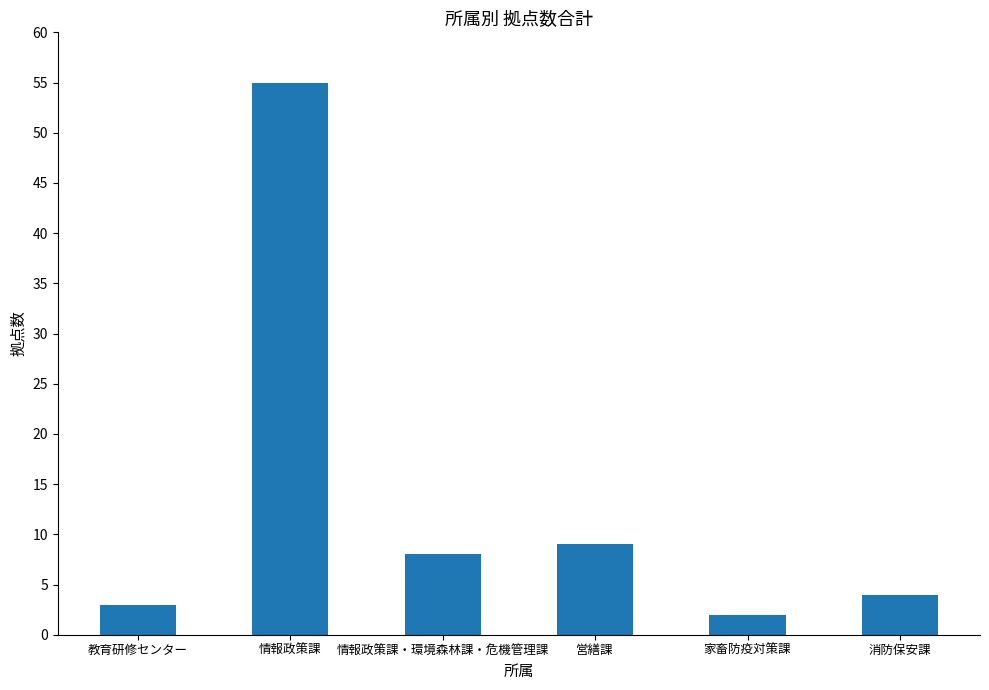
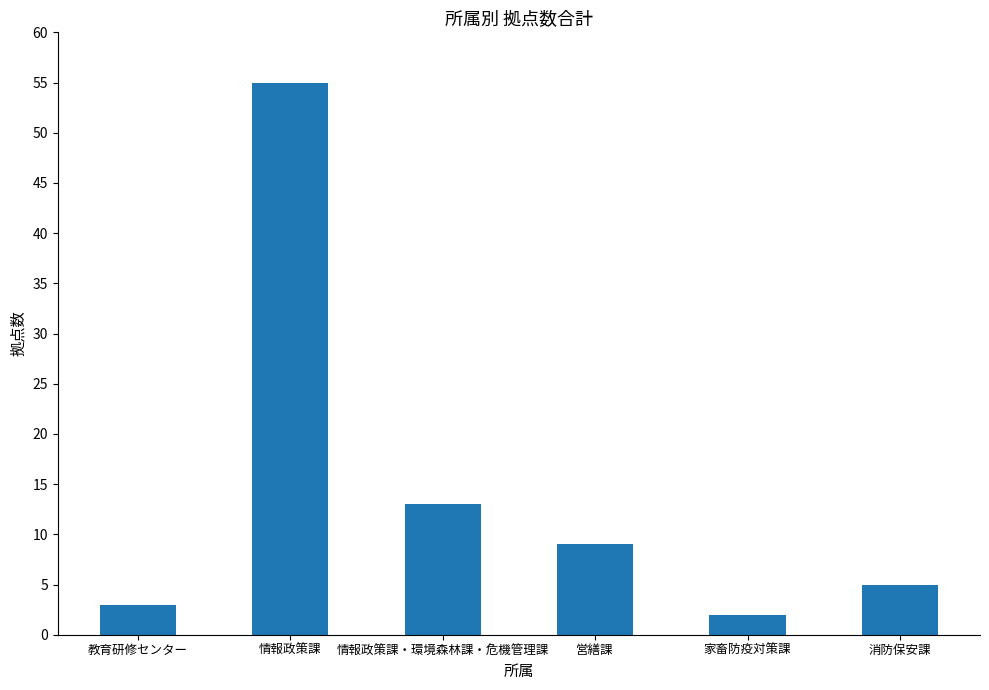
  {
    "教育研修センター": 3,
    "情報政策課": 55,
-   "情報政策課・環境森林課・危機管理課": 8,
+   "情報政策課・環境森林課・危機管理課": 13,
    "営繕課": 9,
    "家畜防疫対策課": 2,
-   "消防保安課": 4
+   "消防保安課": 5
  }
